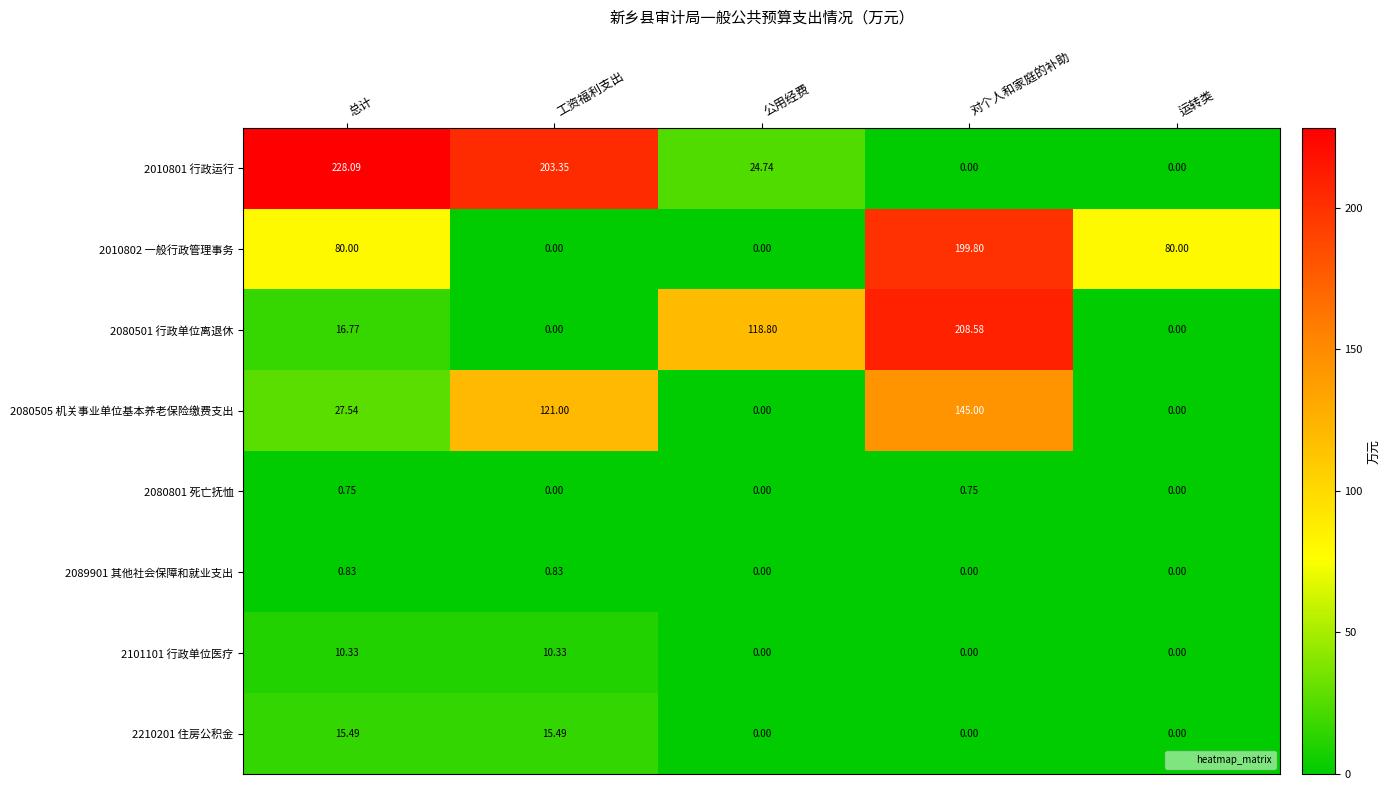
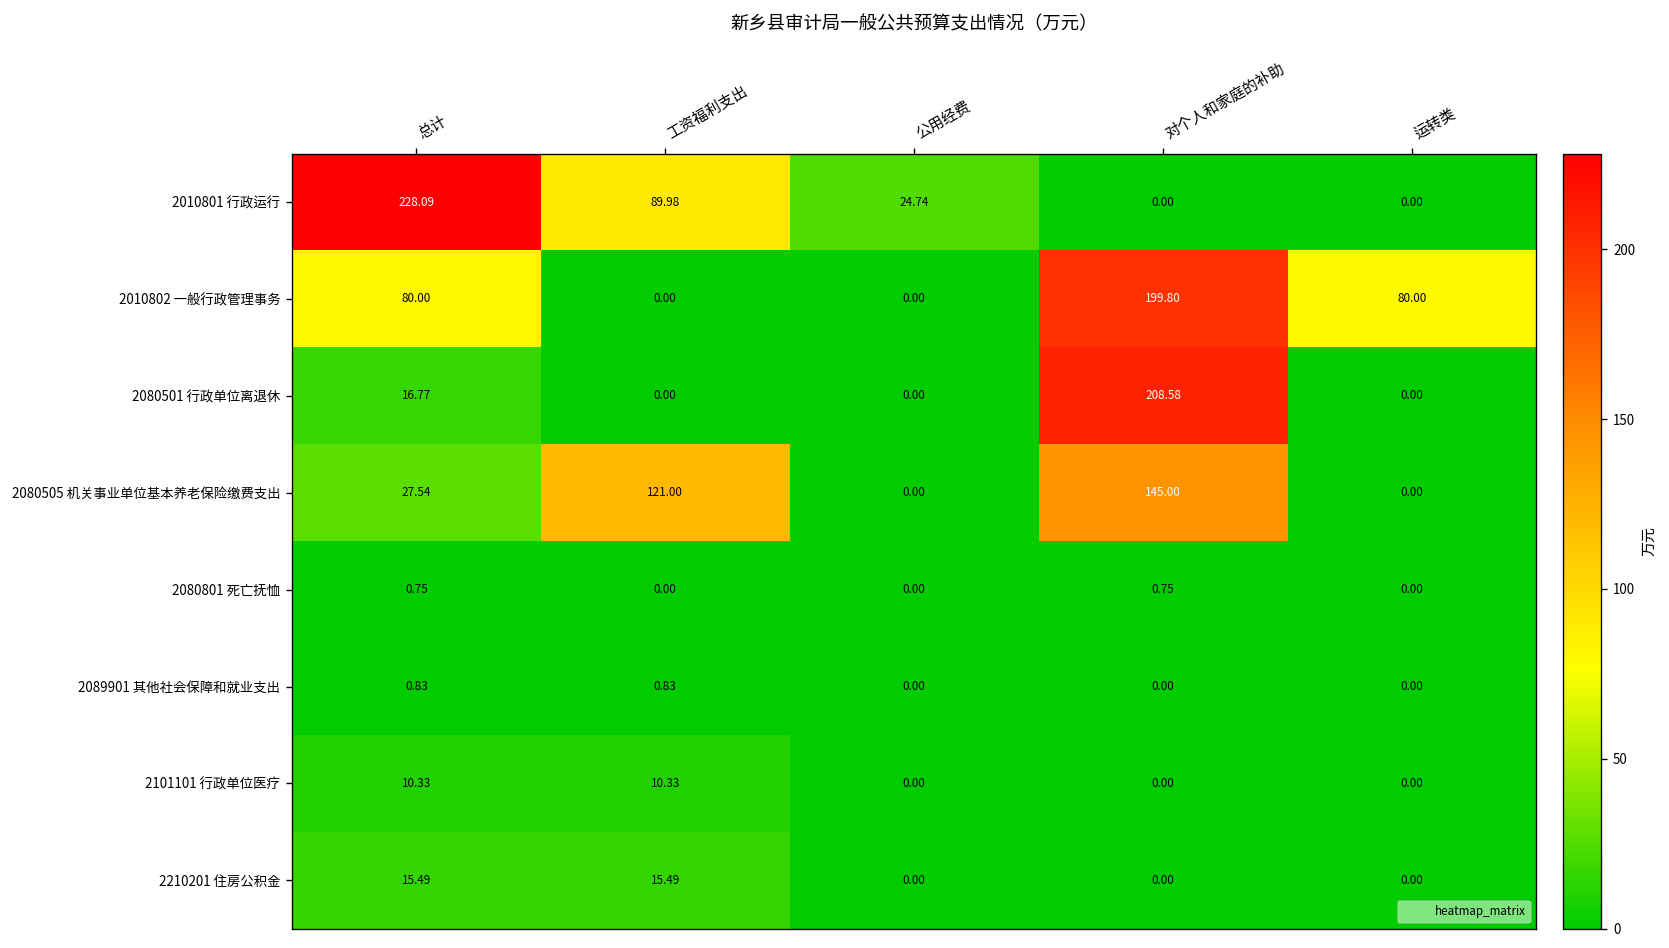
  {
    "2010801 行政运行": {
      "总计": 228.09,
-     "工资福利支出": 203.35,
+     "工资福利支出": 89.98,
      "公用经费": 24.74,
      "对个人和家庭的补助": 0.00,
      "运转类": 0.00
    },
    "2010802 一般行政管理事务": {
      "总计": 80.00,
      "工资福利支出": 0.00,
      "公用经费": 0.00,
      "对个人和家庭的补助": 199.80,
      "运转类": 80.00
    },
    "2080501 行政单位离退休": {
      "总计": 16.77,
      "工资福利支出": 0.00,
-     "公用经费": 118.80,
+     "公用经费": 0.00,
      "对个人和家庭的补助": 208.58,
      "运转类": 0.00
    },
    "2080505 机关事业单位基本养老保险缴费支出": {
      "总计": 27.54,
      "工资福利支出": 121.00,
      "公用经费": 0.00,
      "对个人和家庭的补助": 145.00,
      "运转类": 0.00
    },
    "2080801 死亡抚恤": {
      "总计": 0.75,
      "工资福利支出": 0.00,
      "公用经费": 0.00,
      "对个人和家庭的补助": 0.75,
      "运转类": 0.00
    },
    "2089901 其他社会保障和就业支出": {
      "总计": 0.83,
      "工资福利支出": 0.83,
      "公用经费": 0.00,
      "对个人和家庭的补助": 0.00,
      "运转类": 0.00
    },
    "2101101 行政单位医疗": {
      "总计": 10.33,
      "工资福利支出": 10.33,
      "公用经费": 0.00,
      "对个人和家庭的补助": 0.00,
      "运转类": 0.00
    },
    "2210201 住房公积金": {
      "总计": 15.49,
      "工资福利支出": 15.49,
      "公用经费": 0.00,
      "对个人和家庭的补助": 0.00,
      "运转类": 0.00
    }
  }
